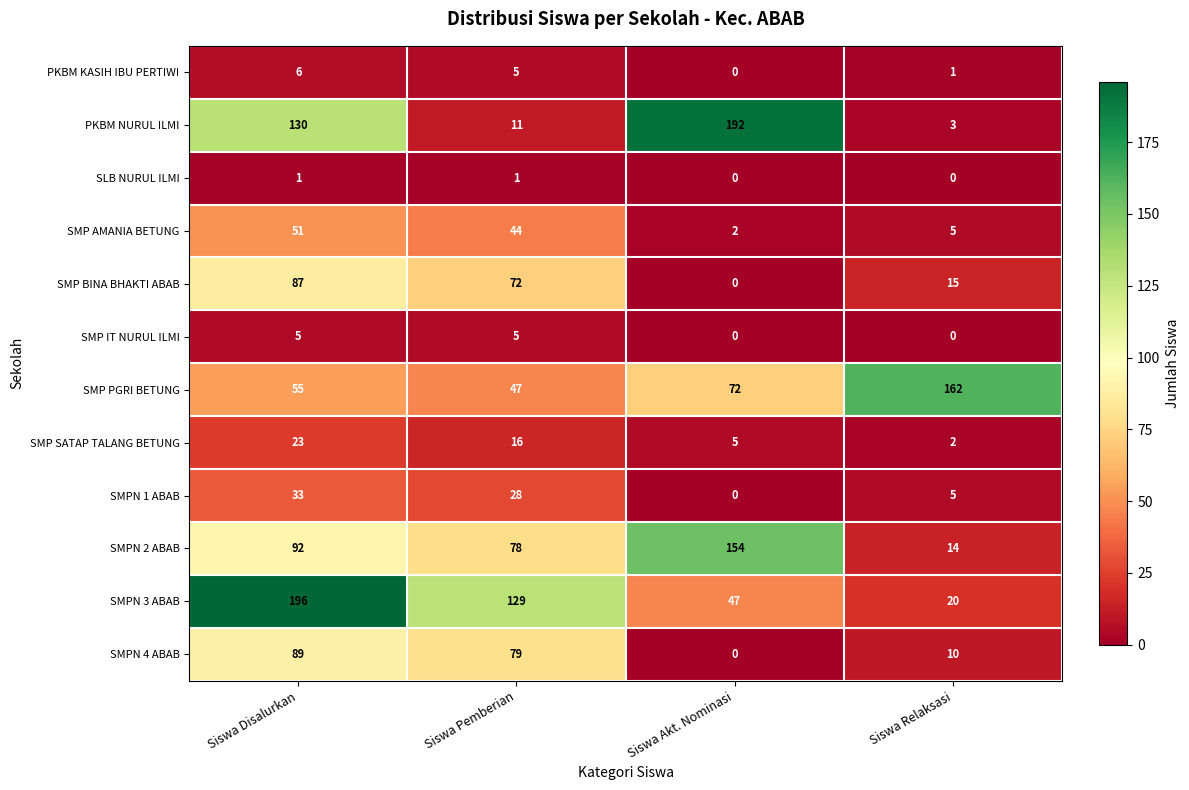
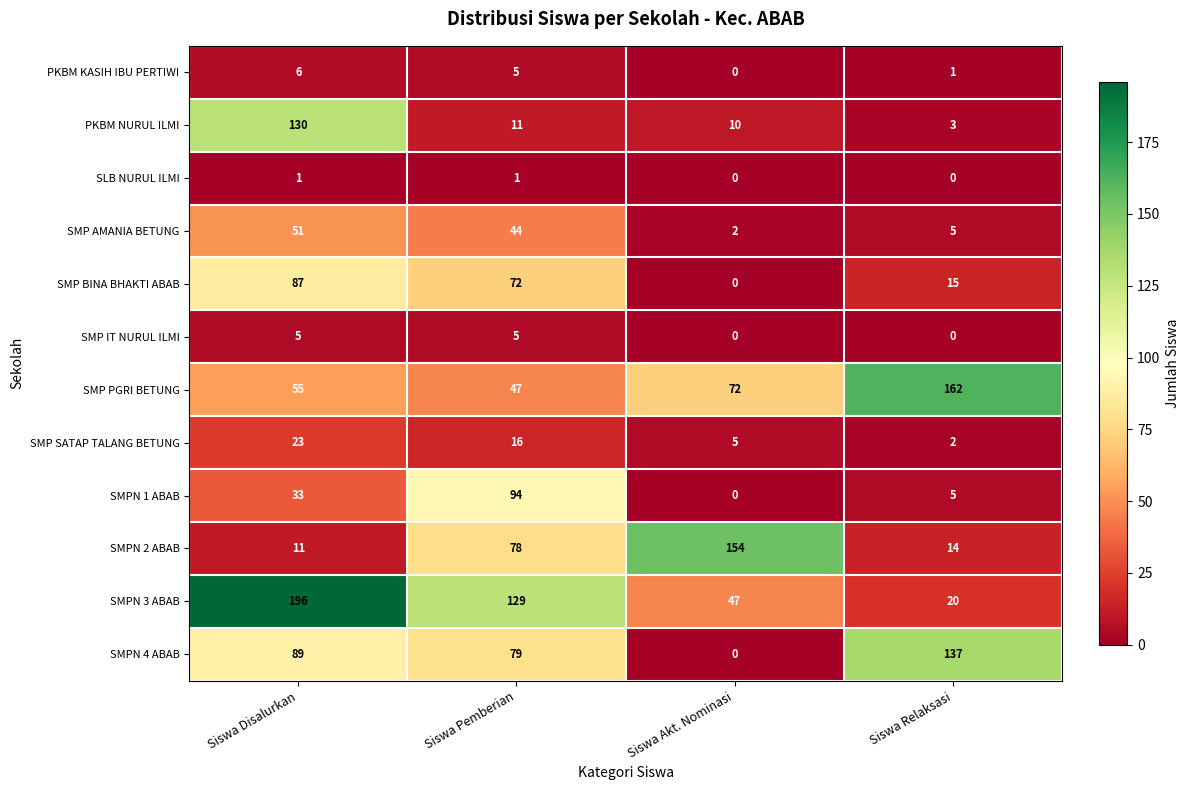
  {
    "PKBM KASIH IBU PERTIWI": {
      "Siswa Disalurkan": 6,
      "Siswa Pemberian": 5,
      "Siswa Akt. Nominasi": 0,
      "Siswa Relaksasi": 1
    },
    "PKBM NURUL ILMI": {
      "Siswa Disalurkan": 130,
      "Siswa Pemberian": 11,
-     "Siswa Akt. Nominasi": 192,
+     "Siswa Akt. Nominasi": 10,
      "Siswa Relaksasi": 3
    },
    "SLB NURUL ILMI": {
      "Siswa Disalurkan": 1,
      "Siswa Pemberian": 1,
      "Siswa Akt. Nominasi": 0,
      "Siswa Relaksasi": 0
    },
    "SMP AMANIA BETUNG": {
      "Siswa Disalurkan": 51,
      "Siswa Pemberian": 44,
      "Siswa Akt. Nominasi": 2,
      "Siswa Relaksasi": 5
    },
    "SMP BINA BHAKTI ABAB": {
      "Siswa Disalurkan": 87,
      "Siswa Pemberian": 72,
      "Siswa Akt. Nominasi": 0,
      "Siswa Relaksasi": 15
    },
    "SMP IT NURUL ILMI": {
      "Siswa Disalurkan": 5,
      "Siswa Pemberian": 5,
      "Siswa Akt. Nominasi": 0,
      "Siswa Relaksasi": 0
    },
    "SMP PGRI BETUNG": {
      "Siswa Disalurkan": 55,
      "Siswa Pemberian": 47,
      "Siswa Akt. Nominasi": 72,
      "Siswa Relaksasi": 162
    },
    "SMP SATAP TALANG BETUNG": {
      "Siswa Disalurkan": 23,
      "Siswa Pemberian": 16,
      "Siswa Akt. Nominasi": 5,
      "Siswa Relaksasi": 2
    },
    "SMPN 1 ABAB": {
      "Siswa Disalurkan": 33,
-     "Siswa Pemberian": 28,
+     "Siswa Pemberian": 94,
      "Siswa Akt. Nominasi": 0,
      "Siswa Relaksasi": 5
    },
    "SMPN 2 ABAB": {
-     "Siswa Disalurkan": 92,
+     "Siswa Disalurkan": 11,
      "Siswa Pemberian": 78,
      "Siswa Akt. Nominasi": 154,
      "Siswa Relaksasi": 14
    },
    "SMPN 3 ABAB": {
      "Siswa Disalurkan": 196,
      "Siswa Pemberian": 129,
      "Siswa Akt. Nominasi": 47,
      "Siswa Relaksasi": 20
    },
    "SMPN 4 ABAB": {
      "Siswa Disalurkan": 89,
      "Siswa Pemberian": 79,
      "Siswa Akt. Nominasi": 0,
-     "Siswa Relaksasi": 10
+     "Siswa Relaksasi": 137
    }
  }
